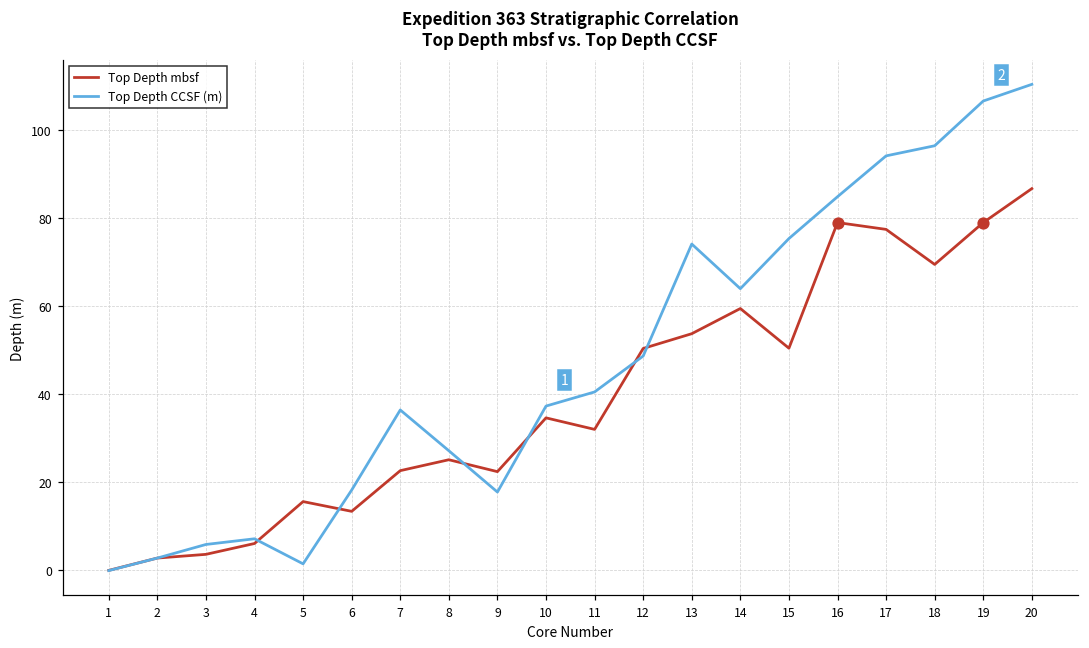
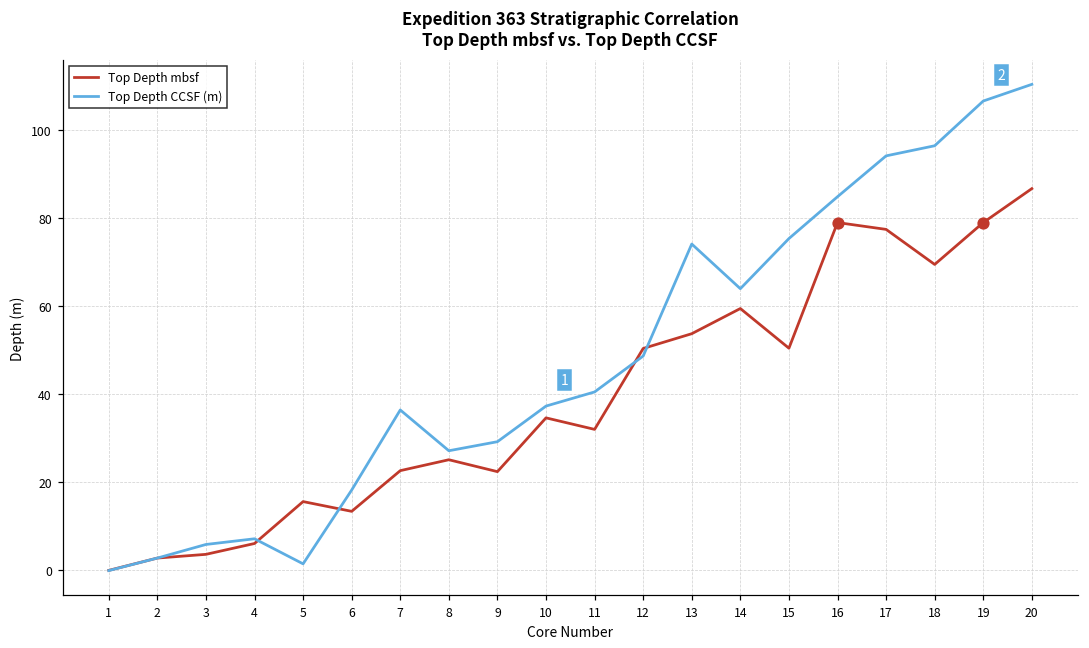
  {
    "Top Depth CCSF (m)": {
      "3": 6,
      "4": 7,
      "5": 1,
      "6": 18,
      "7": 36,
      "8": 27,
-     "9": 18,
+     "9": 29,
      "11": 40,
      "12": 49,
      "13": 74,
      "14": 64,
      "15": 75,
      "16": 85,
      "17": 94,
      "18": 96,
      "20": 110
    }
  }
